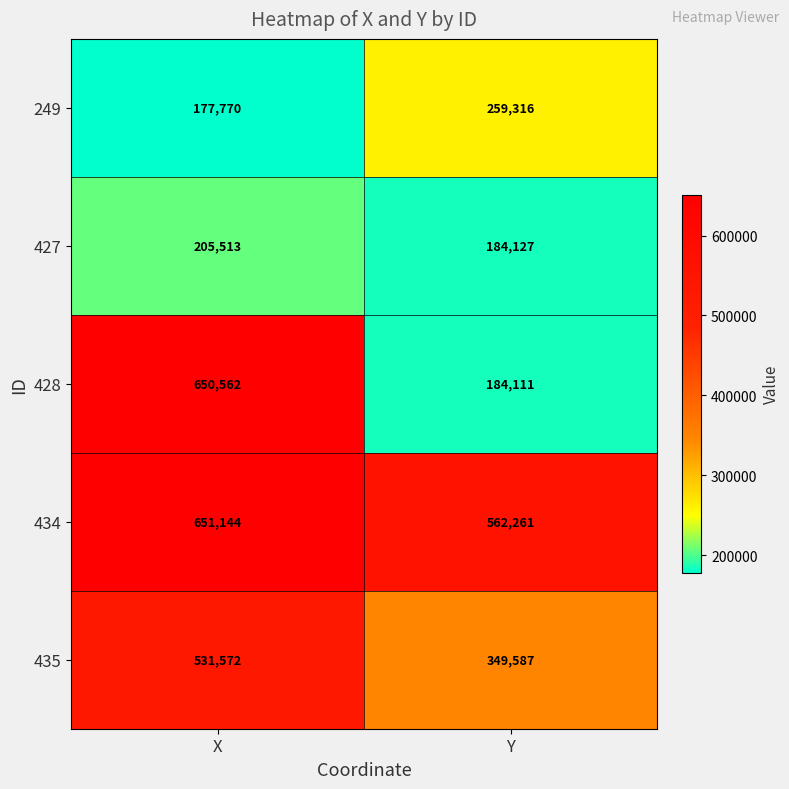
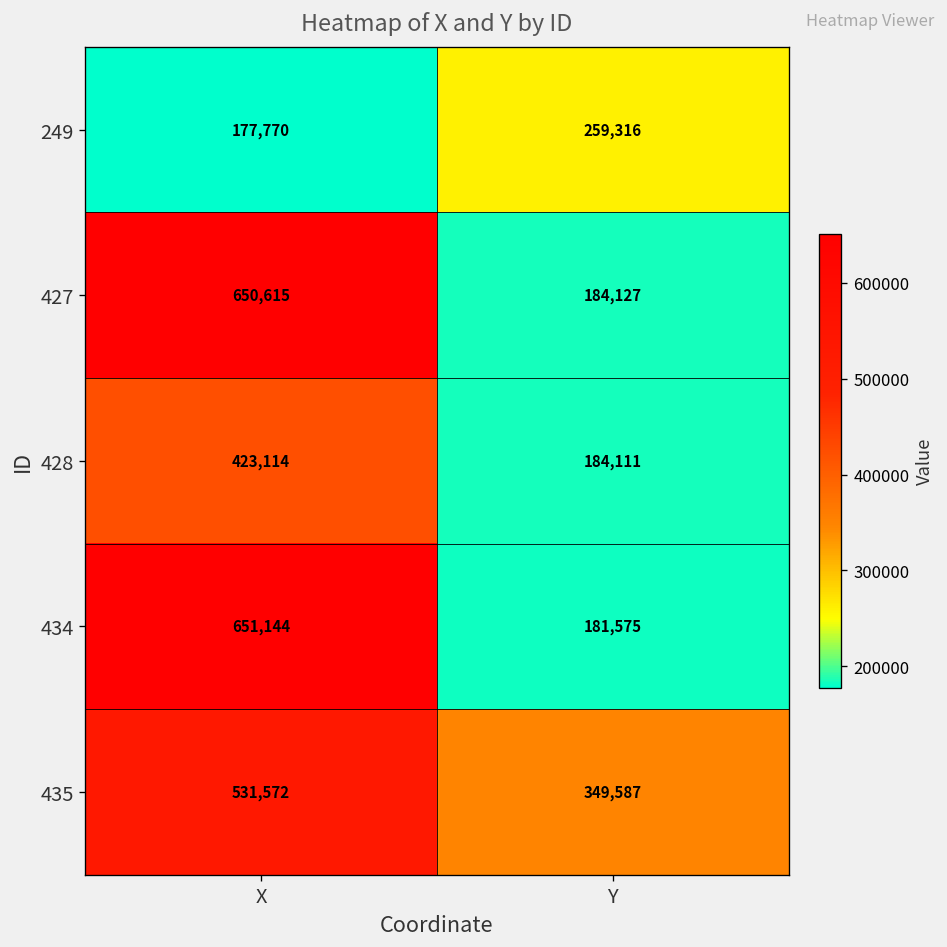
  {
    "249": {
      "X": "177,770",
      "Y": "259,316"
    },
    "427": {
-     "X": "205,513",
+     "X": "650,615",
      "Y": "184,127"
    },
    "428": {
-     "X": "650,562",
+     "X": "423,114",
      "Y": "184,111"
    },
    "434": {
      "X": "651,144",
-     "Y": "562,261"
+     "Y": "181,575"
    },
    "435": {
      "X": "531,572",
      "Y": "349,587"
    }
  }
